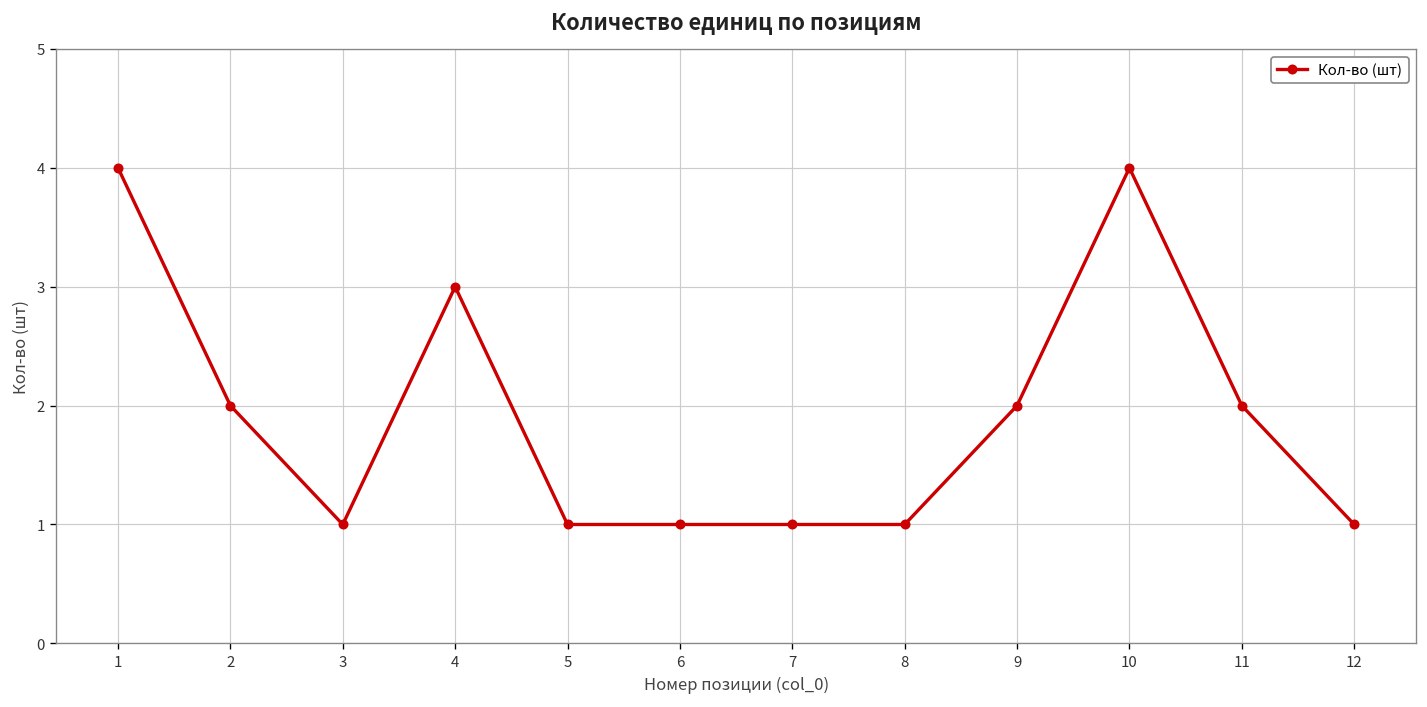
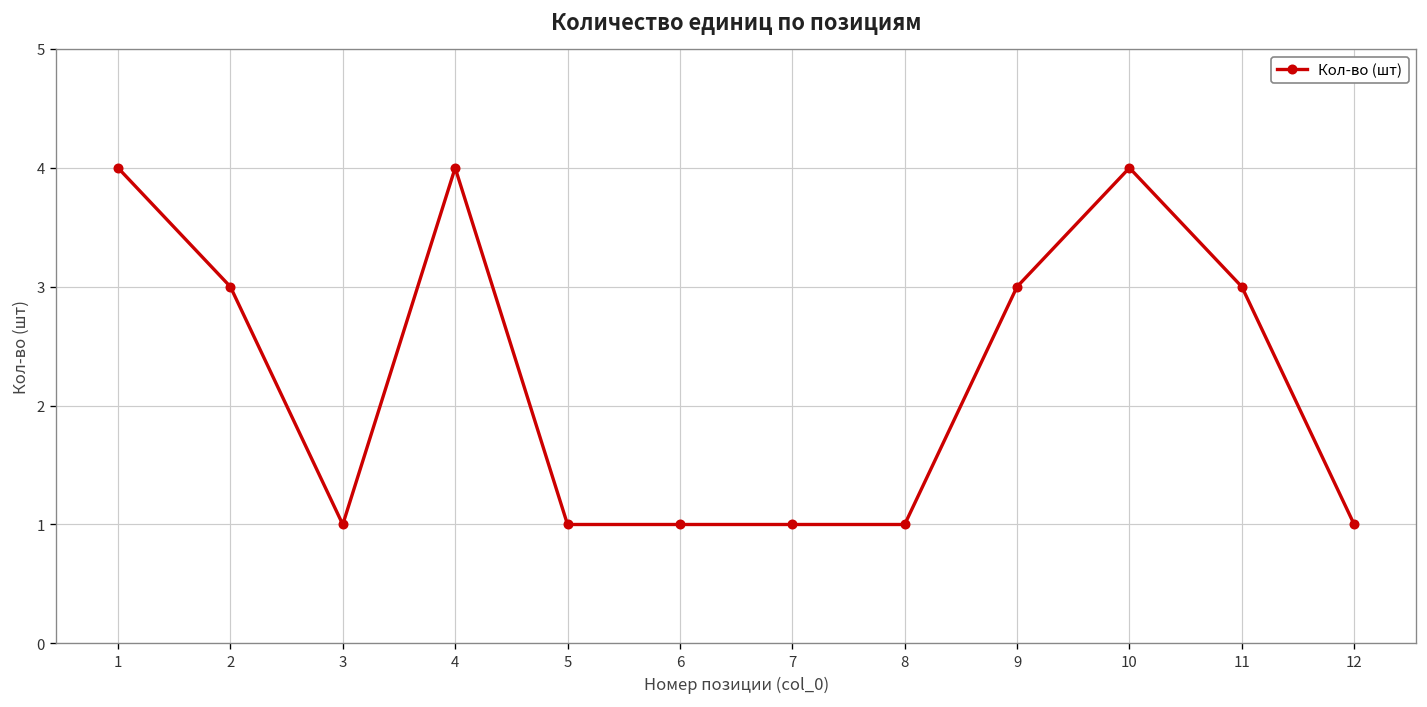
  {
    "1": 4,
-   "2": 2,
+   "2": 3,
    "3": 1,
-   "4": 3,
+   "4": 4,
    "5": 1,
    "6": 1,
    "7": 1,
    "8": 1,
-   "9": 2,
+   "9": 3,
    "10": 4,
-   "11": 2,
+   "11": 3,
    "12": 1
  }
